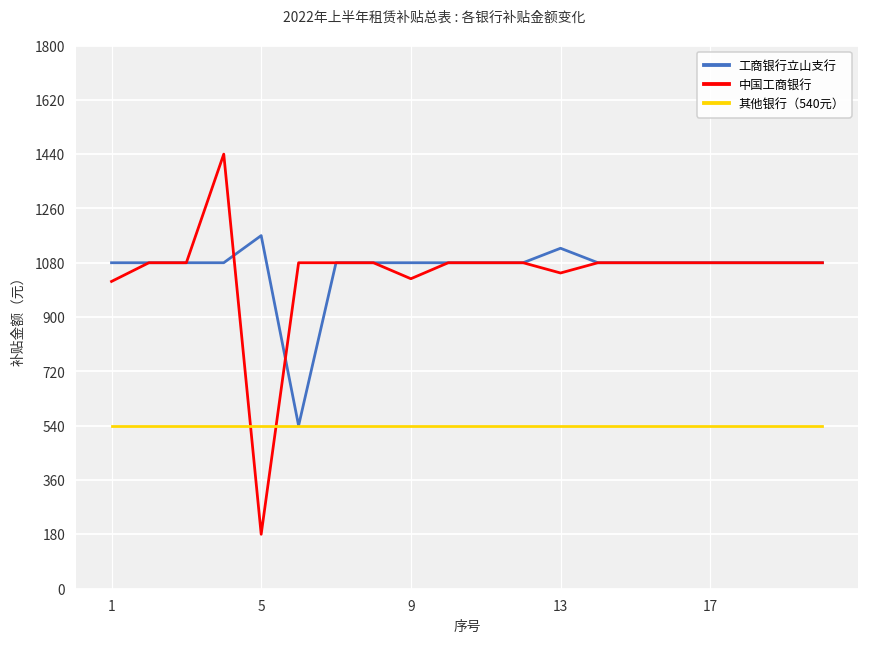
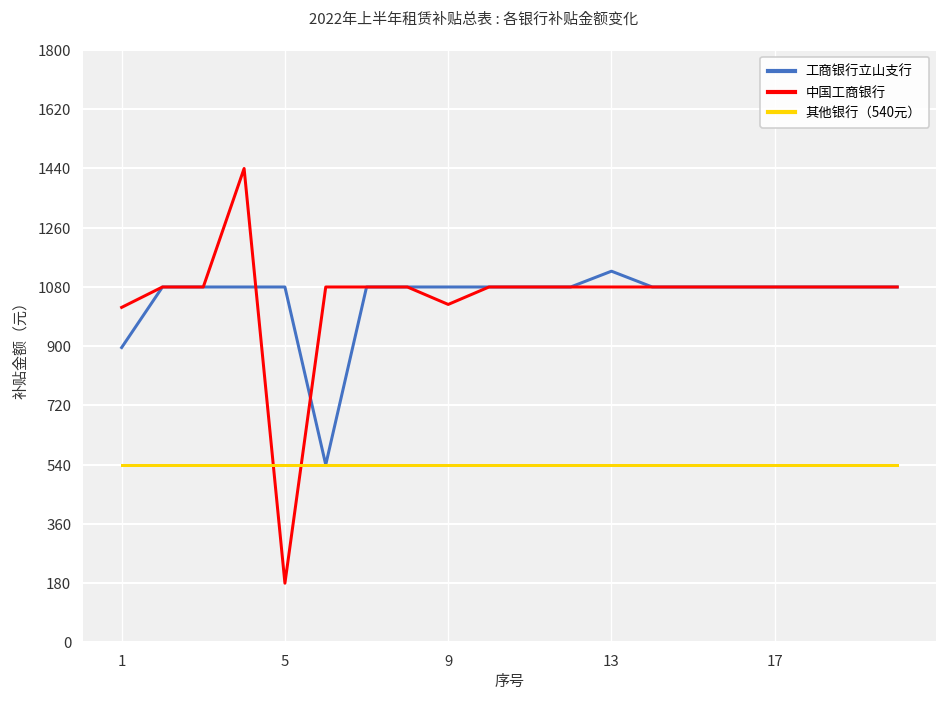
  {
    "工商银行立山支行": {
-     "1": 1080,
-     "5": 1170,
+     "1": 900,
+     "5": 1080,
      "9": 1080,
      "13": 1130
    },
    "中国工商银行": {
      "1": 1020,
      "5": 180,
      "9": 1030,
-     "13": 1050
+     "13": 1080
    },
    "其他银行（540元）": {
      "1": 540,
      "5": 540,
      "9": 540,
      "13": 540,
      "17": 540
    }
  }
